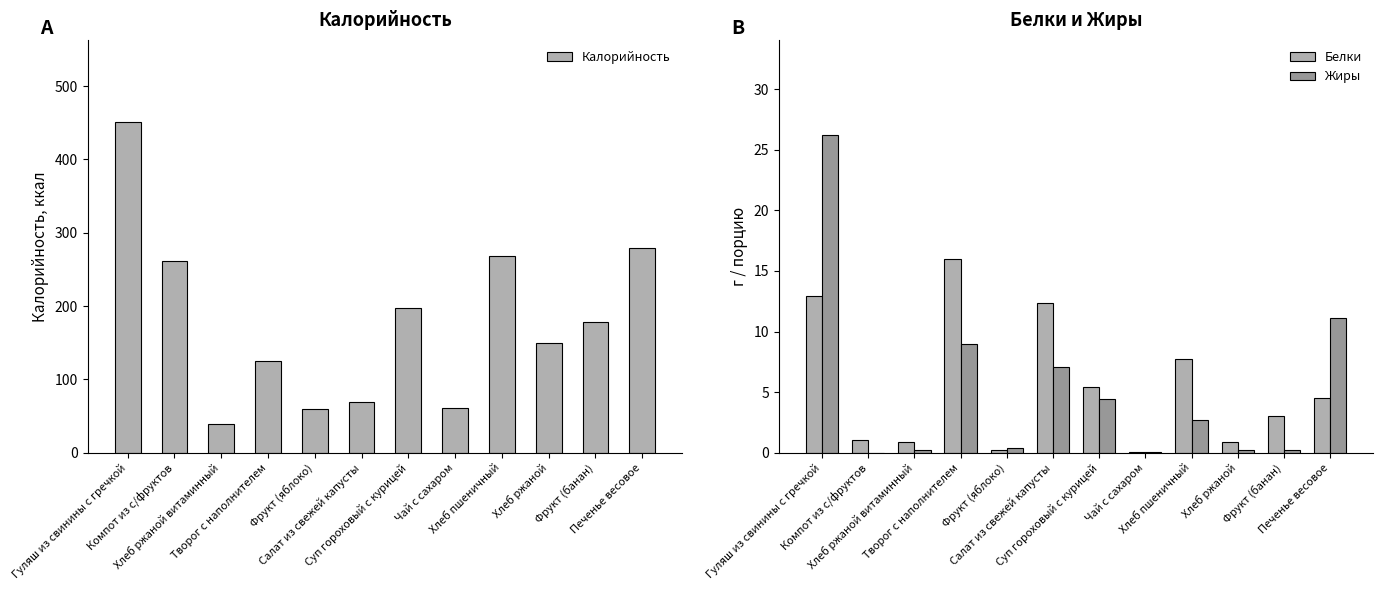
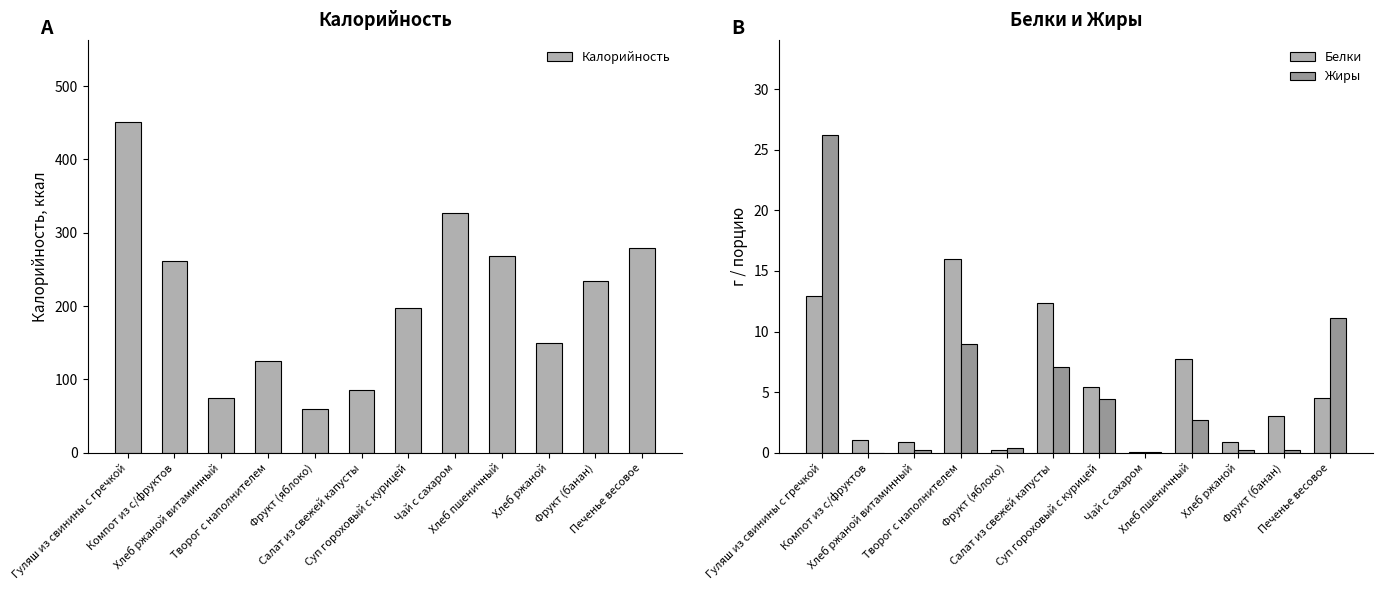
  {
    "Калорийность": {
      "Гуляш из свинины с гречкой": 450,
      "Компот из с/фруктов": 260,
-     "Хлеб ржаной витаминный": 40,
+     "Хлеб ржаной витаминный": 70,
      "Творог с наполнителем": 130,
      "Фрукт (яблоко)": 60,
-     "Салат из свежей капусты": 70,
+     "Салат из свежей капусты": 90,
      "Суп гороховый с курицей": 200,
-     "Чай с сахаром": 60,
+     "Чай с сахаром": 330,
      "Хлеб пшеничный": 270,
      "Хлеб ржаной": 150,
-     "Фрукт (банан)": 180,
+     "Фрукт (банан)": 230,
      "Печенье весовое": 280
    }
  }
